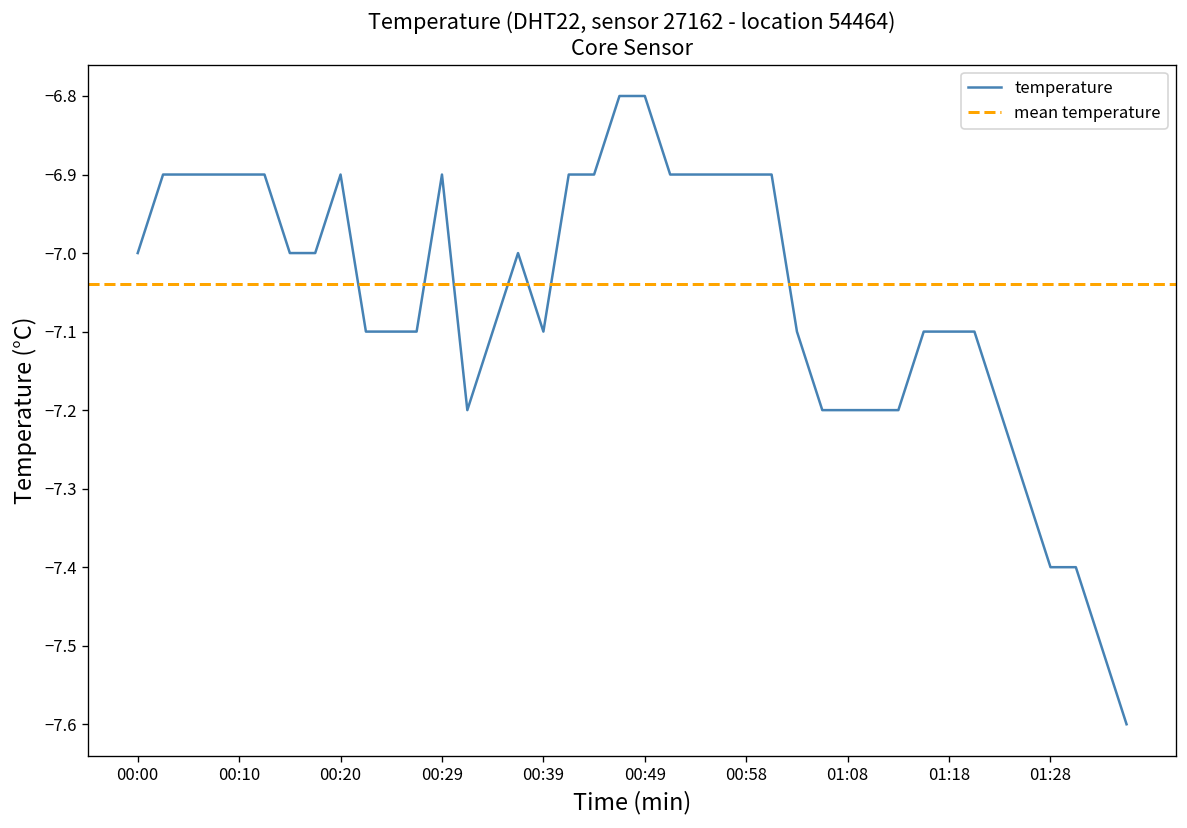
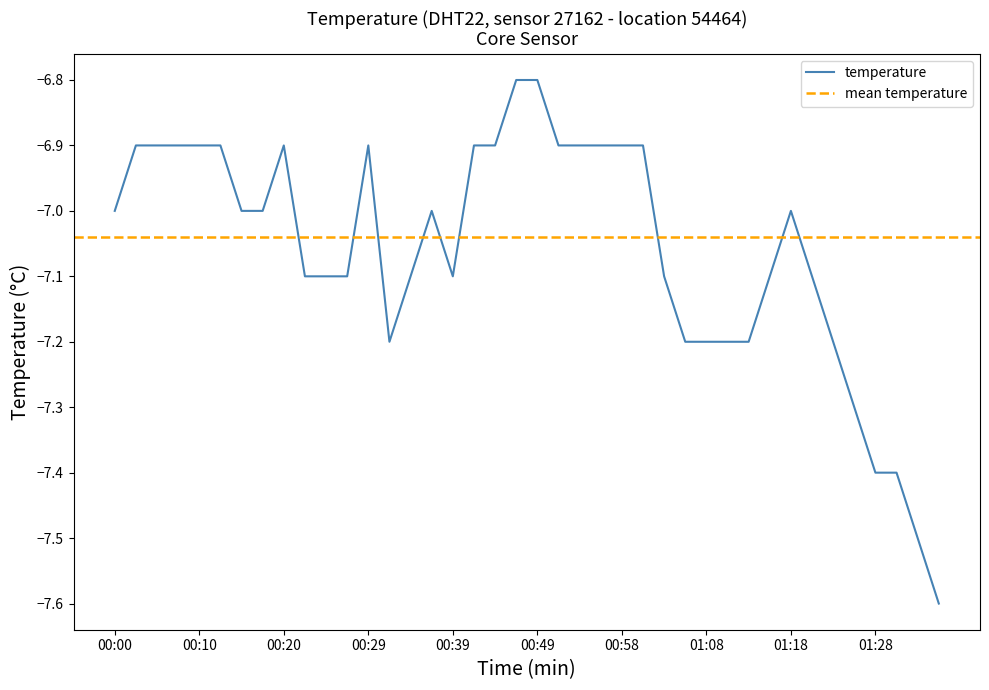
  {
    "00:00": -7.0,
    "00:10": -6.9,
    "00:20": -6.9,
    "00:29": -6.9,
    "00:39": -7.1,
    "00:49": -6.8,
    "00:58": -6.9,
    "01:08": -7.2,
-   "01:18": -7.1,
+   "01:18": -7.0,
    "01:28": -7.4
  }
